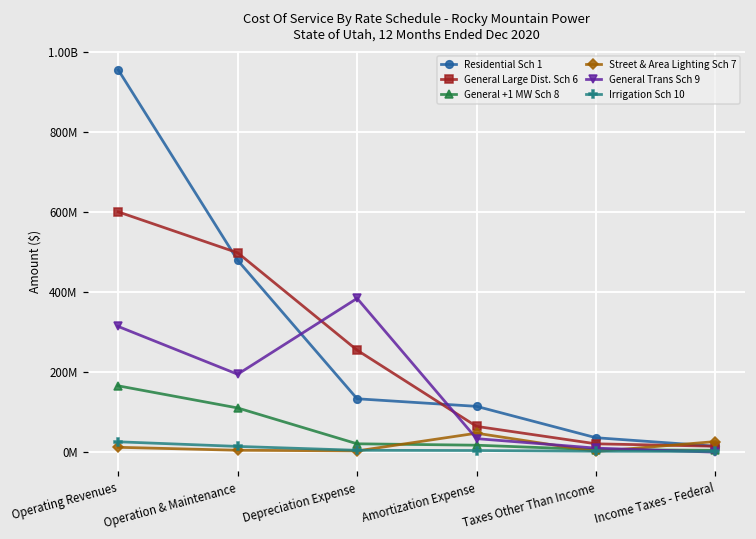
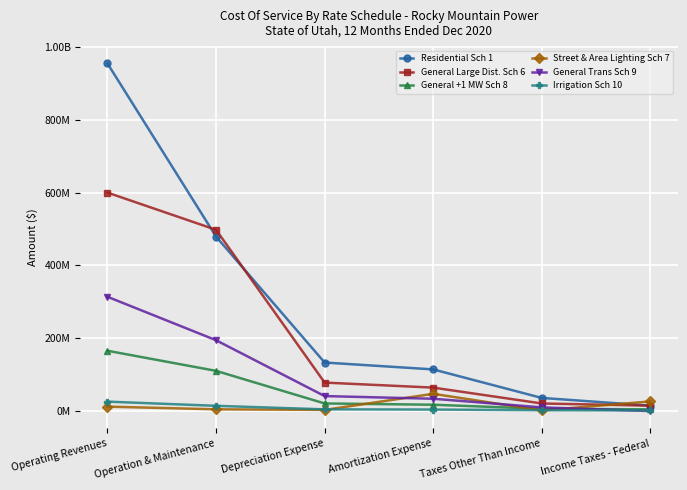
  {
    "General Large Dist. Sch 6": {
      "Operating Revenues": 600000000,
      "Operation & Maintenance": 500000000,
-     "Depreciation Expense": 250000000,
+     "Depreciation Expense": 80000000,
      "Amortization Expense": 60000000,
      "Taxes Other Than Income": 20000000
    },
    "General +1 MW Sch 8": {
      "Operating Revenues": 160000000,
      "Operation & Maintenance": 110000000,
      "Depreciation Expense": 20000000,
      "Amortization Expense": 20000000
    },
    "Street & Area Lighting Sch 7": {
      "Operating Revenues": 10000000,
      "Operation & Maintenance": 0,
      "Amortization Expense": 50000000,
      "Income Taxes - Federal": 30000000
    },
    "General Trans Sch 9": {
      "Operating Revenues": 310000000,
      "Operation & Maintenance": 190000000,
-     "Depreciation Expense": 380000000,
+     "Depreciation Expense": 40000000,
      "Amortization Expense": 30000000
    }
  }
